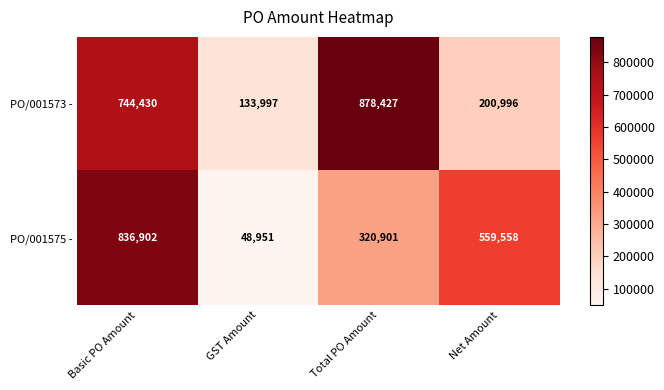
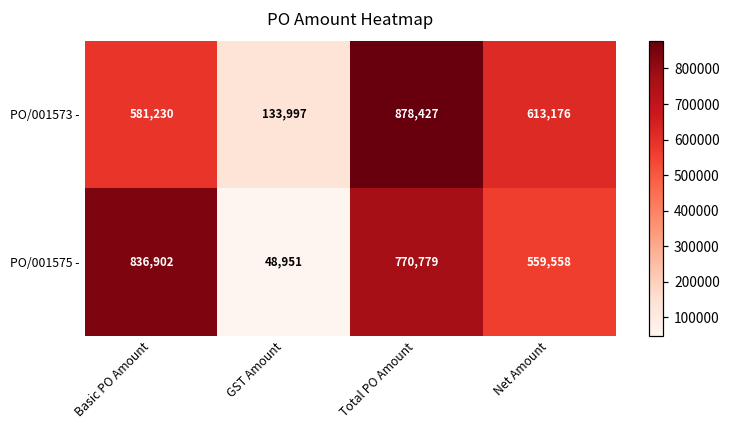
  {
    "PO/001573 -": {
-     "Basic PO Amount": "744,430",
+     "Basic PO Amount": "581,230",
      "GST Amount": "133,997",
      "Total PO Amount": "878,427",
-     "Net Amount": "200,996"
+     "Net Amount": "613,176"
    },
    "PO/001575 -": {
      "Basic PO Amount": "836,902",
      "GST Amount": "48,951",
-     "Total PO Amount": "320,901",
+     "Total PO Amount": "770,779",
      "Net Amount": "559,558"
    }
  }
